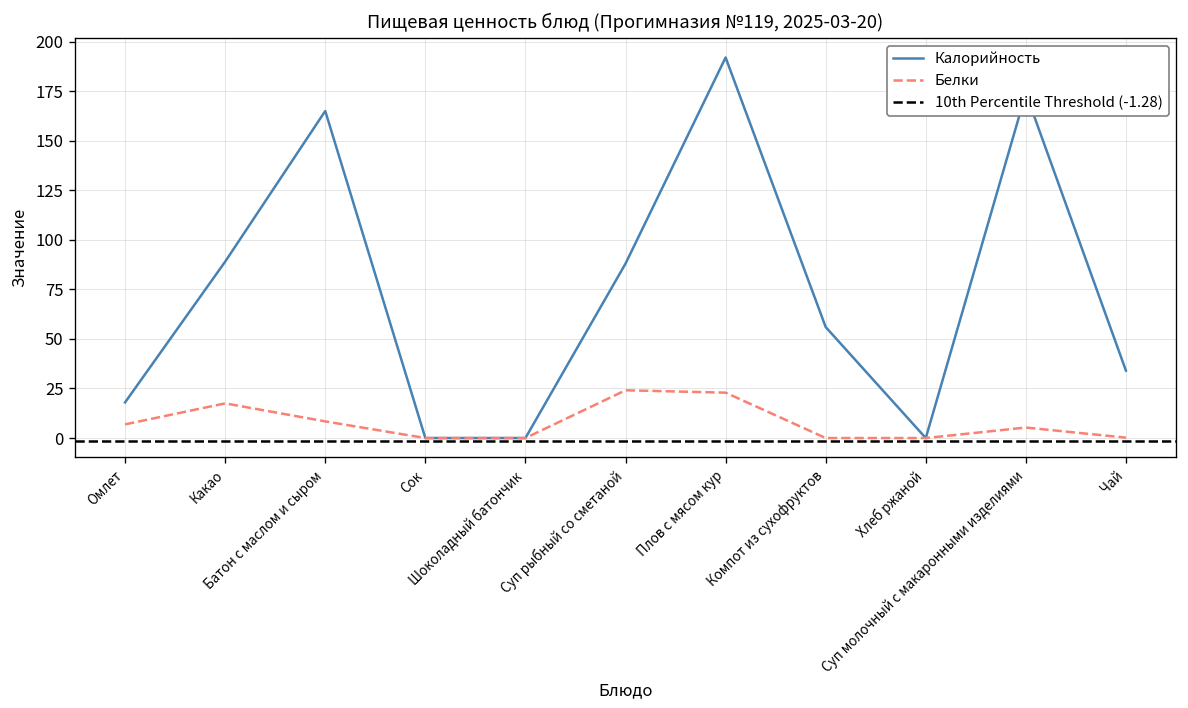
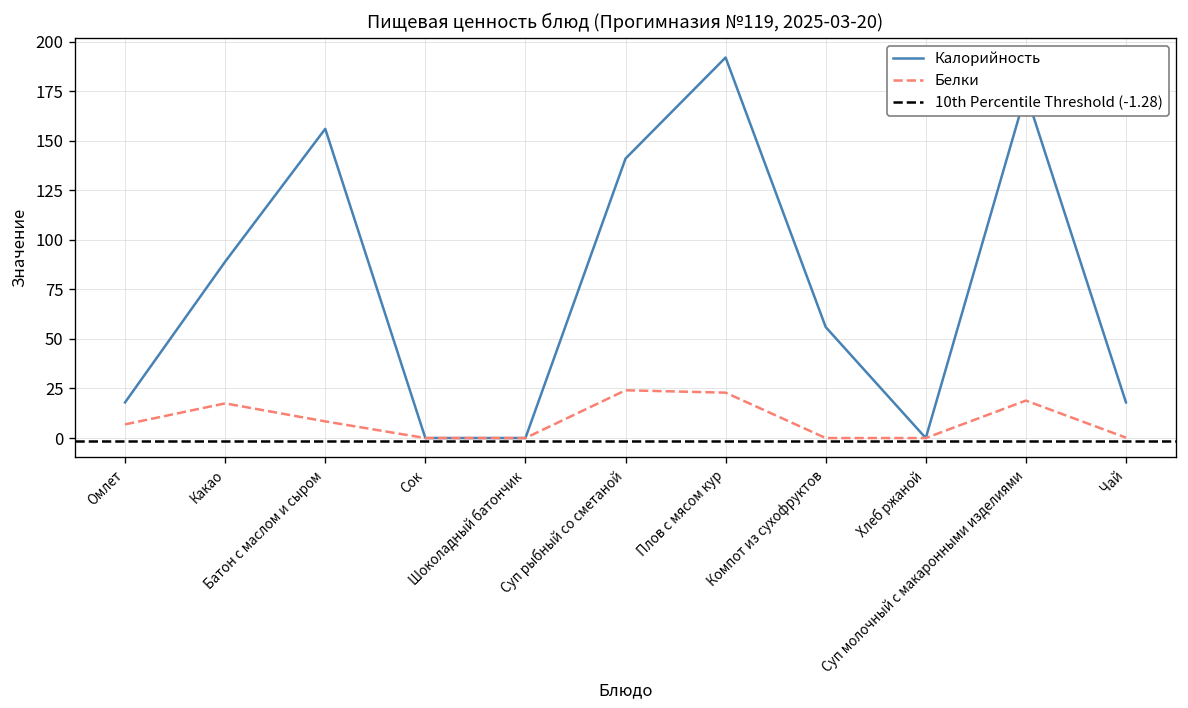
  {
    "Калорийность": {
      "Омлет": 18,
      "Какао": 89,
-     "Батон с маслом и сыром": 165,
-     "Суп рыбный со сметаной": 88,
+     "Батон с маслом и сыром": 156,
+     "Суп рыбный со сметаной": 141,
      "Плов с мясом кур": 192,
      "Компот из сухофруктов": 56,
-     "Чай": 34
+     "Чай": 18
    },
    "Белки": {
      "Омлет": 7,
      "Какао": 18,
      "Батон с маслом и сыром": 8,
      "Суп рыбный со сметаной": 24,
      "Плов с мясом кур": 23,
      "Компот из сухофруктов": 0,
-     "Суп молочный с макаронными изделиями": 5,
+     "Суп молочный с макаронными изделиями": 19,
      "Чай": 0
    }
  }
